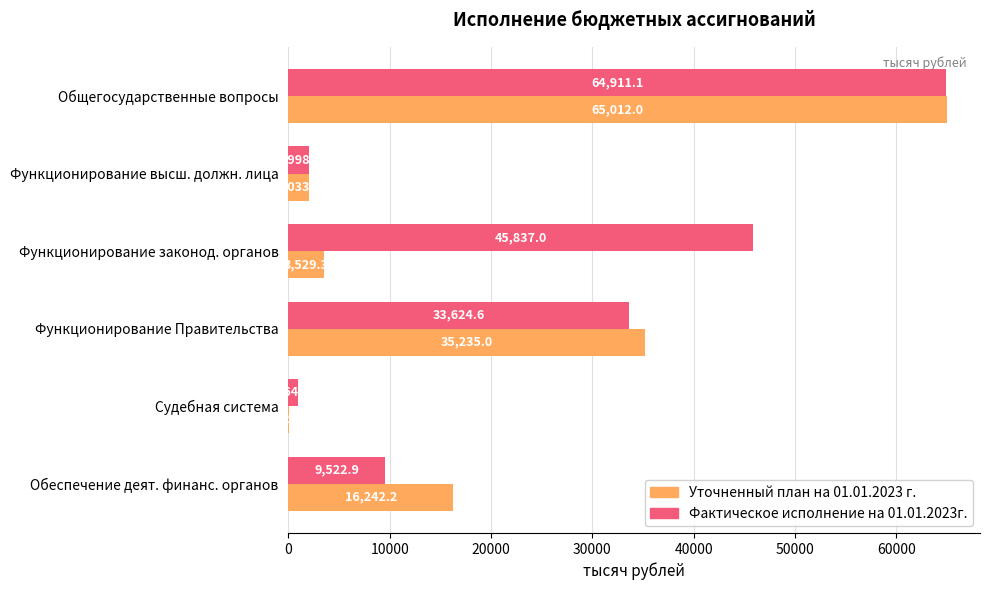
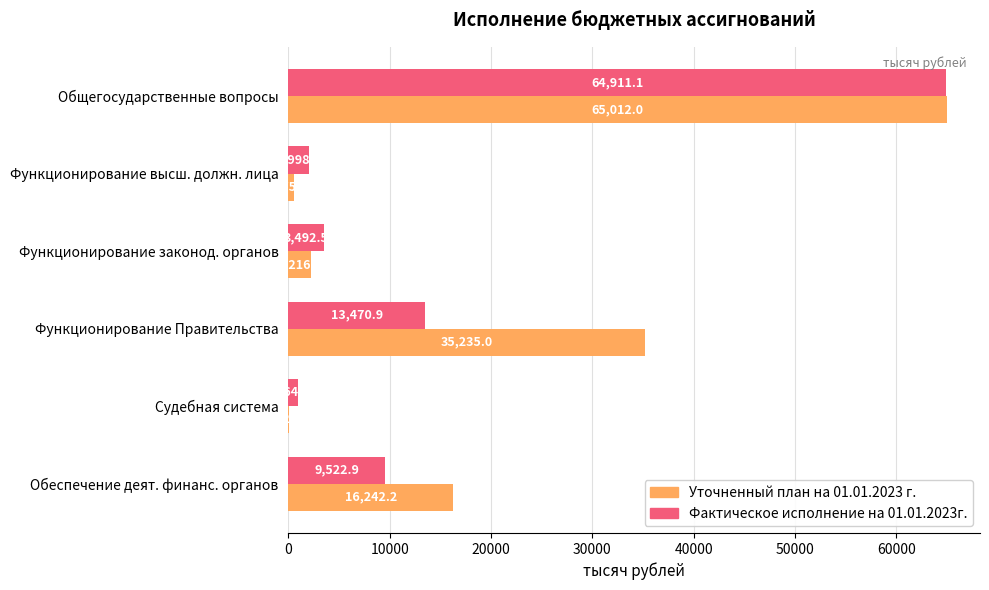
  {
    "Уточненный план на 01.01.2023 г.": {
-     "Функционирование высш. должн. лица": "2000",
-     "Функционирование законод. органов": "3500"
+     "Функционирование высш. должн. лица": "600",
+     "Функционирование законод. органов": "2200"
    },
    "Фактическое исполнение на 01.01.2023г.": {
      "Общегосударственные вопросы": "64,911.1",
-     "Функционирование законод. органов": "45,837.0",
-     "Функционирование Правительства": "33,624.6",
+     "Функционирование законод. органов": "3,492.5",
+     "Функционирование Правительства": "13,470.9",
      "Обеспечение деят. финанс. органов": "9,522.9"
    }
  }
